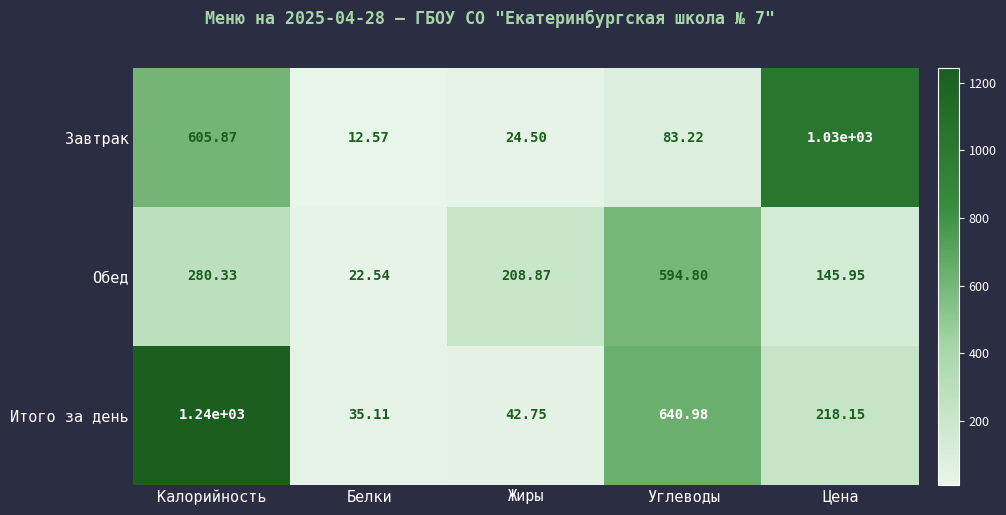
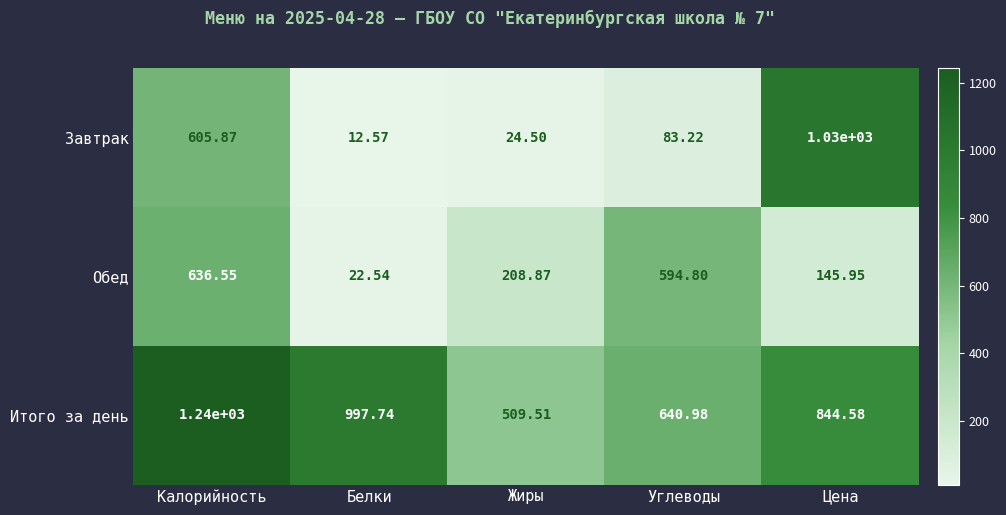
  {
    "Завтрак": {
      "Калорийность": "605.87",
      "Белки": "12.57",
      "Жиры": "24.50",
      "Углеводы": "83.22",
      "Цена": "1.03e+03"
    },
    "Обед": {
-     "Калорийность": "280.33",
+     "Калорийность": "636.55",
      "Белки": "22.54",
      "Жиры": "208.87",
      "Углеводы": "594.80",
      "Цена": "145.95"
    },
    "Итого за день": {
      "Калорийность": "1.24e+03",
-     "Белки": "35.11",
-     "Жиры": "42.75",
+     "Белки": "997.74",
+     "Жиры": "509.51",
      "Углеводы": "640.98",
-     "Цена": "218.15"
+     "Цена": "844.58"
    }
  }
